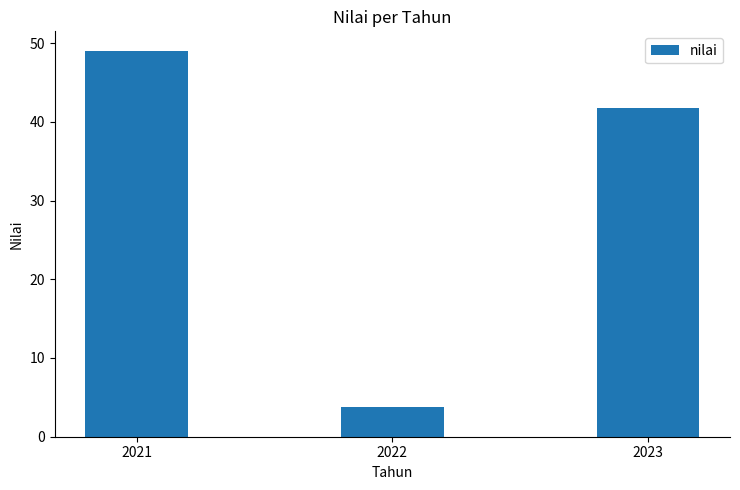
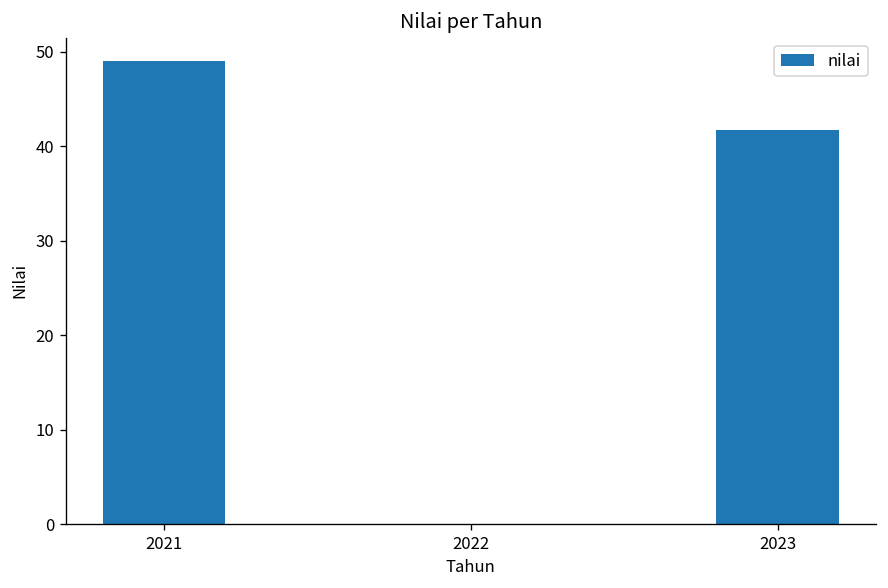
  {
    "2021": 49,
-   "2022": 4,
+   "2022": 0,
    "2023": 42
  }
